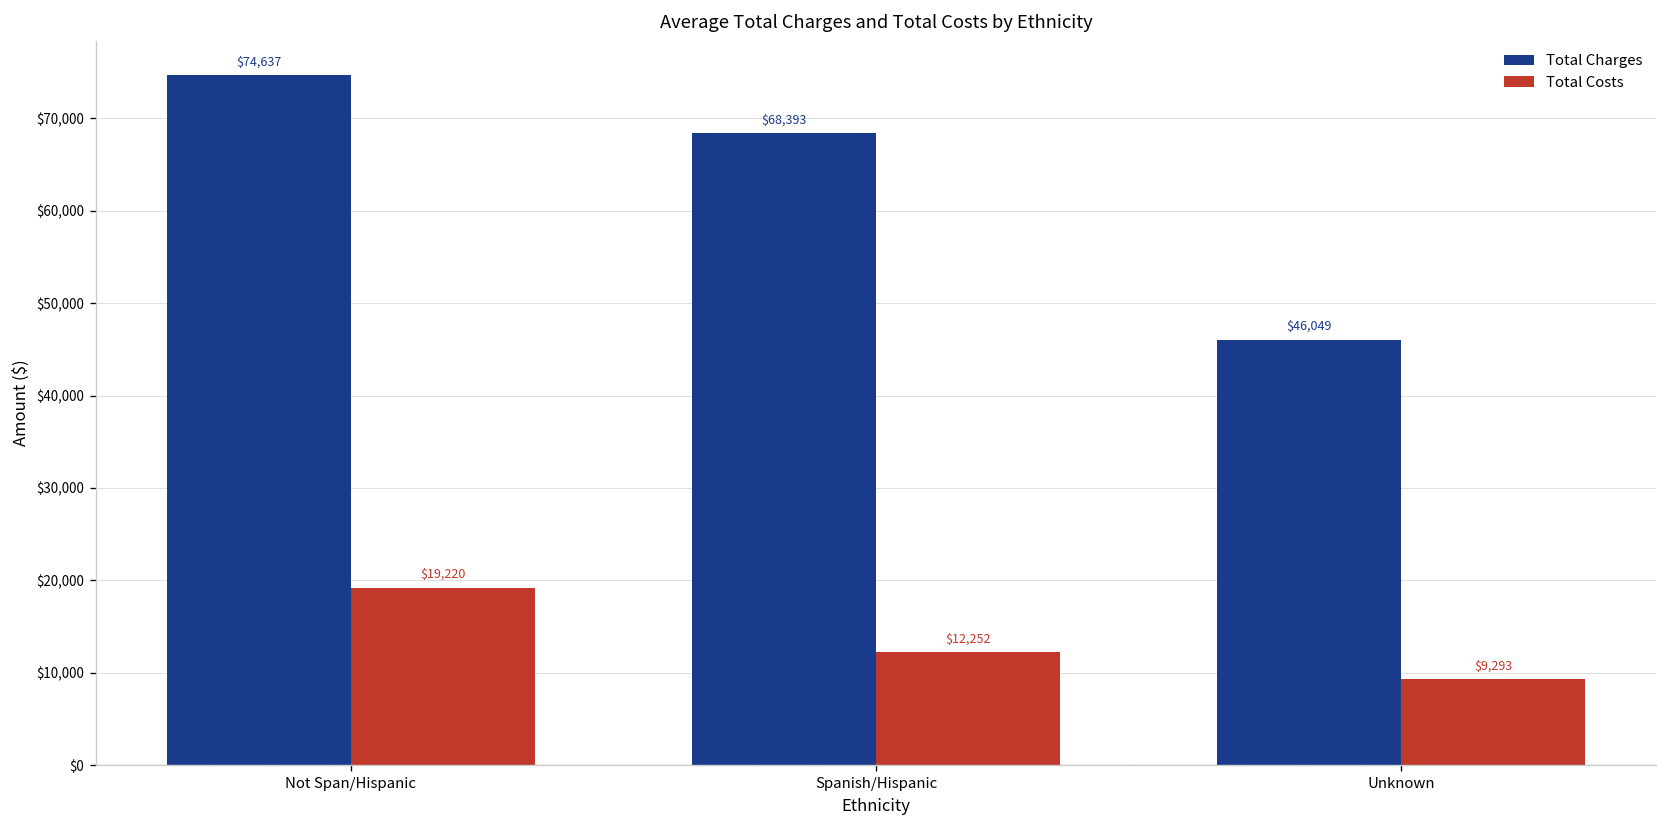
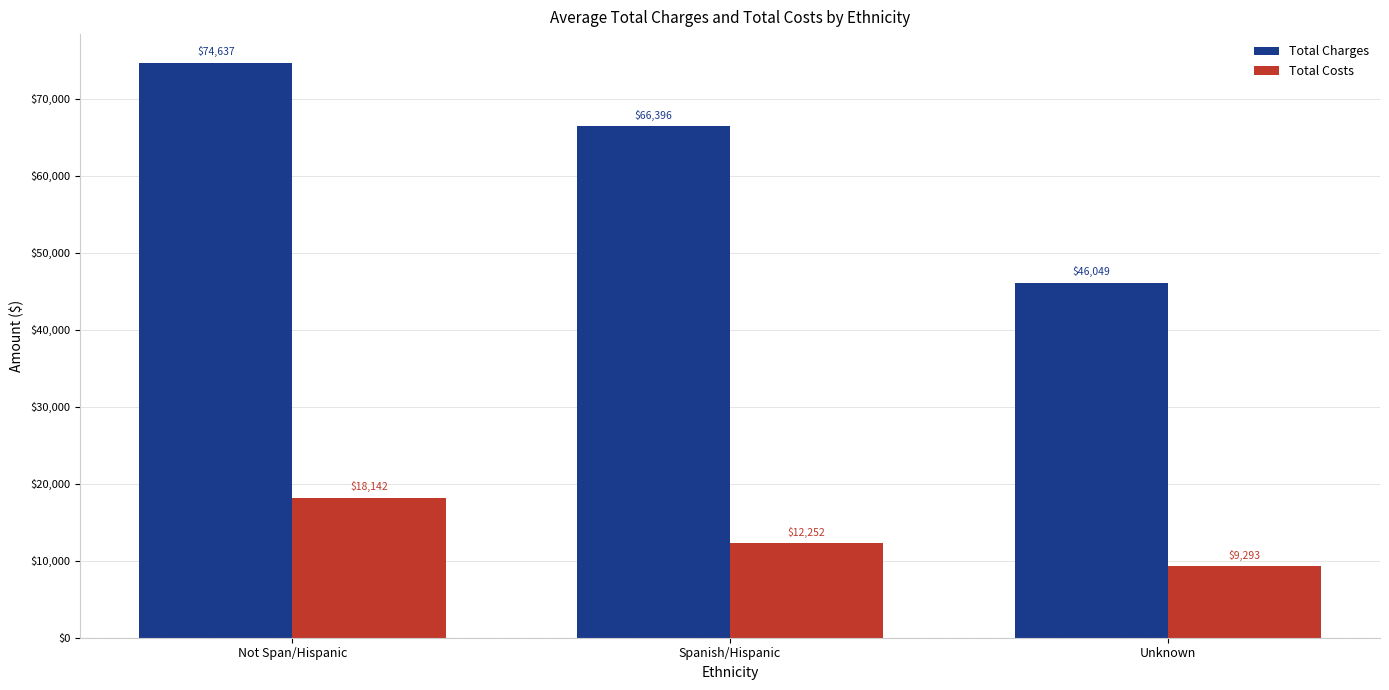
  {
    "Total Charges": {
      "Not Span/Hispanic": "$74,637",
-     "Spanish/Hispanic": "$68,393",
+     "Spanish/Hispanic": "$66,396",
      "Unknown": "$46,049"
    },
    "Total Costs": {
-     "Not Span/Hispanic": "$19,220",
+     "Not Span/Hispanic": "$18,142",
      "Spanish/Hispanic": "$12,252",
      "Unknown": "$9,293"
    }
  }
